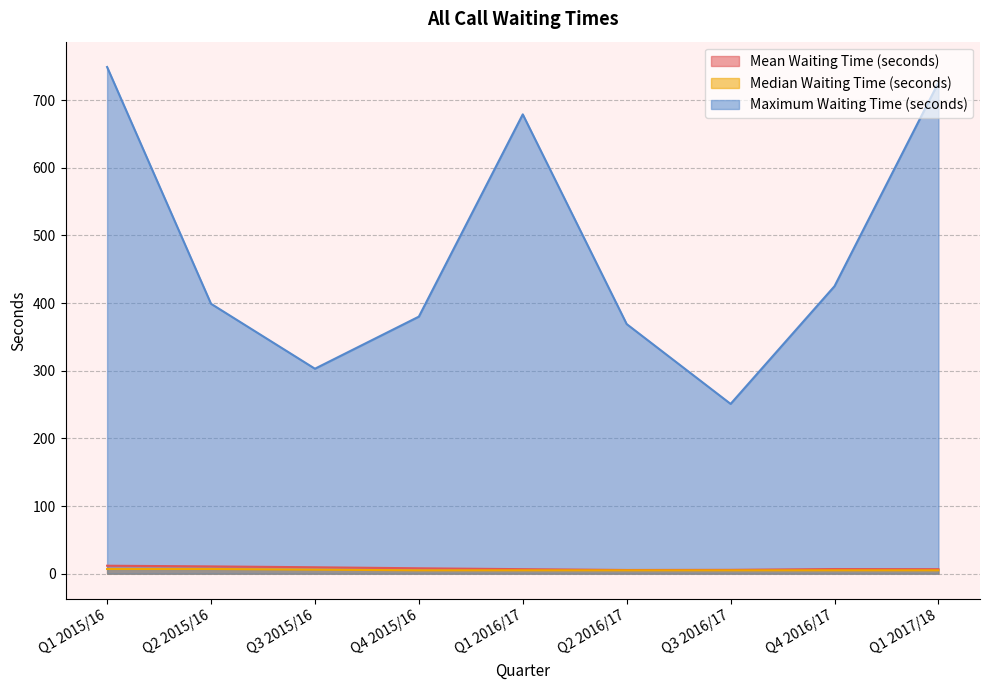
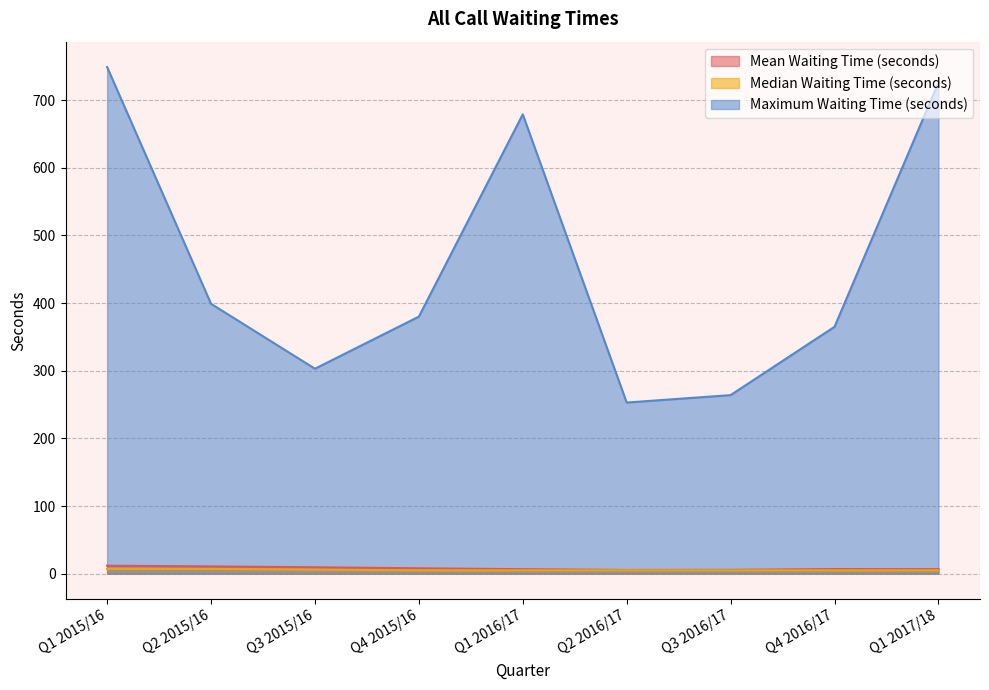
  {
    "Mean Waiting Time (seconds)": {
      "Q1 2015/16": 10,
      "Q2 2015/16": 10
    },
    "Median Waiting Time (seconds)": {
      "Q1 2015/16": 10,
      "Q2 2015/16": 10
    },
    "Maximum Waiting Time (seconds)": {
      "Q1 2015/16": 750,
      "Q2 2015/16": 400,
      "Q3 2015/16": 300,
      "Q4 2015/16": 380,
      "Q1 2016/17": 680,
-     "Q2 2016/17": 370,
-     "Q3 2016/17": 250,
-     "Q4 2016/17": 430
+     "Q2 2016/17": 250,
+     "Q3 2016/17": 260,
+     "Q4 2016/17": 370
    }
  }
